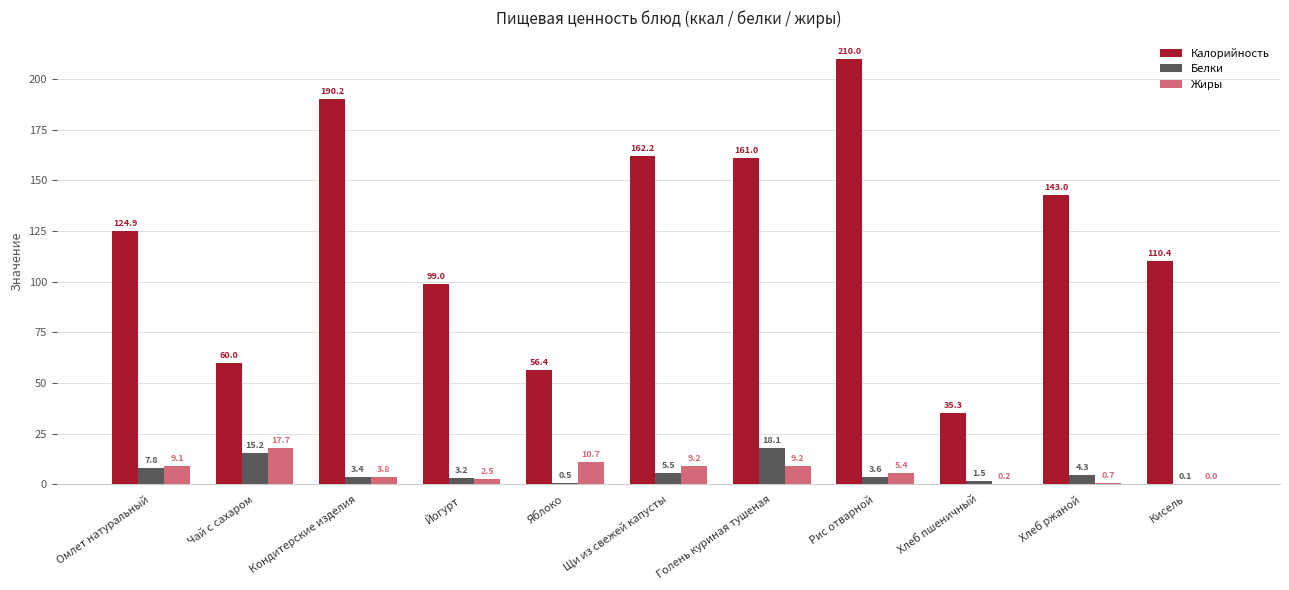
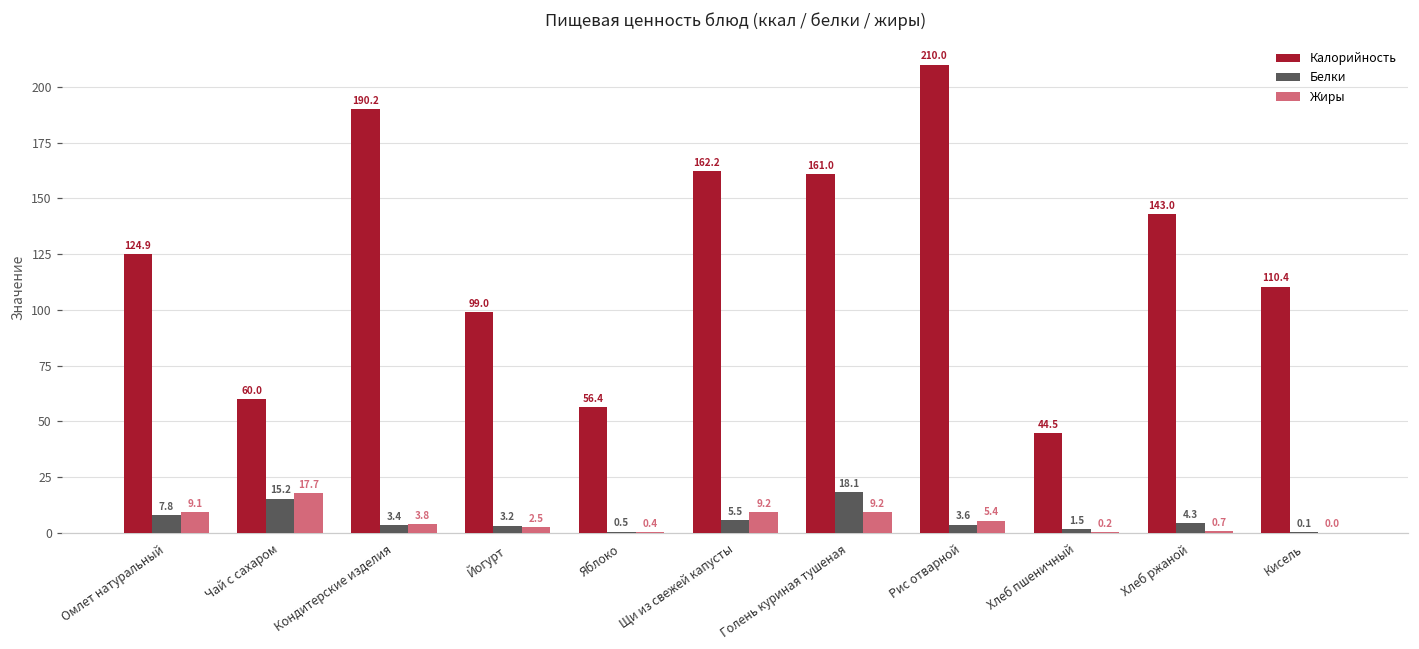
  {
    "Калорийность": {
      "Омлет натуральный": 124.9,
      "Чай с сахаром": 60.0,
      "Кондитерские изделия": 190.2,
      "Йогурт": 99.0,
      "Яблоко": 56.4,
      "Щи из свежей капусты": 162.2,
      "Голень куриная тушеная": 161.0,
      "Рис отварной": 210.0,
-     "Хлеб пшеничный": 35.3,
+     "Хлеб пшеничный": 44.5,
      "Хлеб ржаной": 143.0,
      "Кисель": 110.4
    },
    "Белки": {
      "Омлет натуральный": 7.8,
      "Чай с сахаром": 15.2,
      "Кондитерские изделия": 3.4,
      "Йогурт": 3.2,
      "Яблоко": 0.5,
      "Щи из свежей капусты": 5.5,
      "Голень куриная тушеная": 18.1,
      "Рис отварной": 3.6,
      "Хлеб пшеничный": 1.5,
      "Хлеб ржаной": 4.3,
      "Кисель": 0.1
    },
    "Жиры": {
      "Омлет натуральный": 9.1,
      "Чай с сахаром": 17.7,
      "Кондитерские изделия": 3.8,
      "Йогурт": 2.5,
-     "Яблоко": 10.7,
+     "Яблоко": 0.4,
      "Щи из свежей капусты": 9.2,
      "Голень куриная тушеная": 9.2,
      "Рис отварной": 5.4,
      "Хлеб пшеничный": 0.2,
      "Хлеб ржаной": 0.7,
      "Кисель": 0.0
    }
  }
